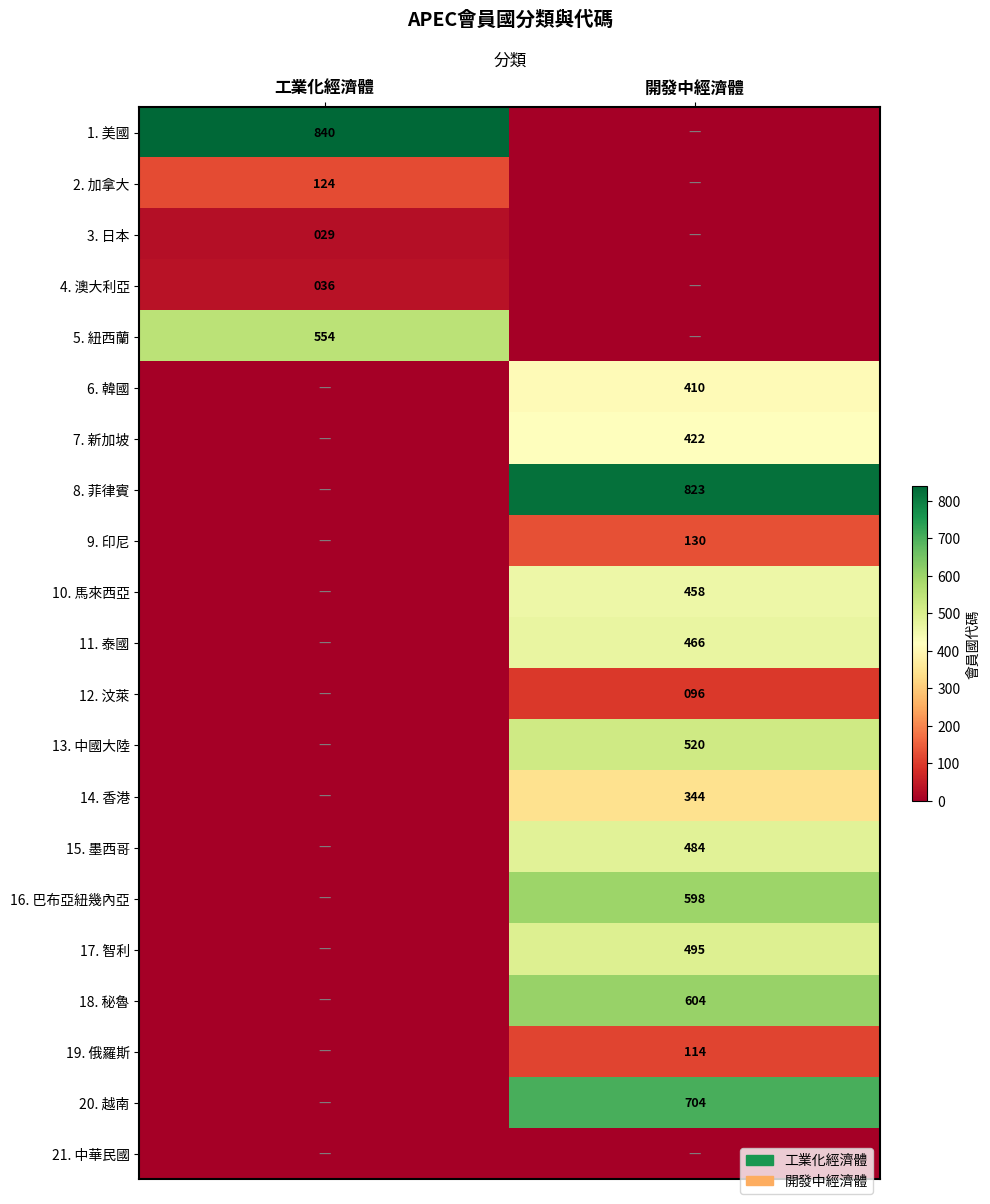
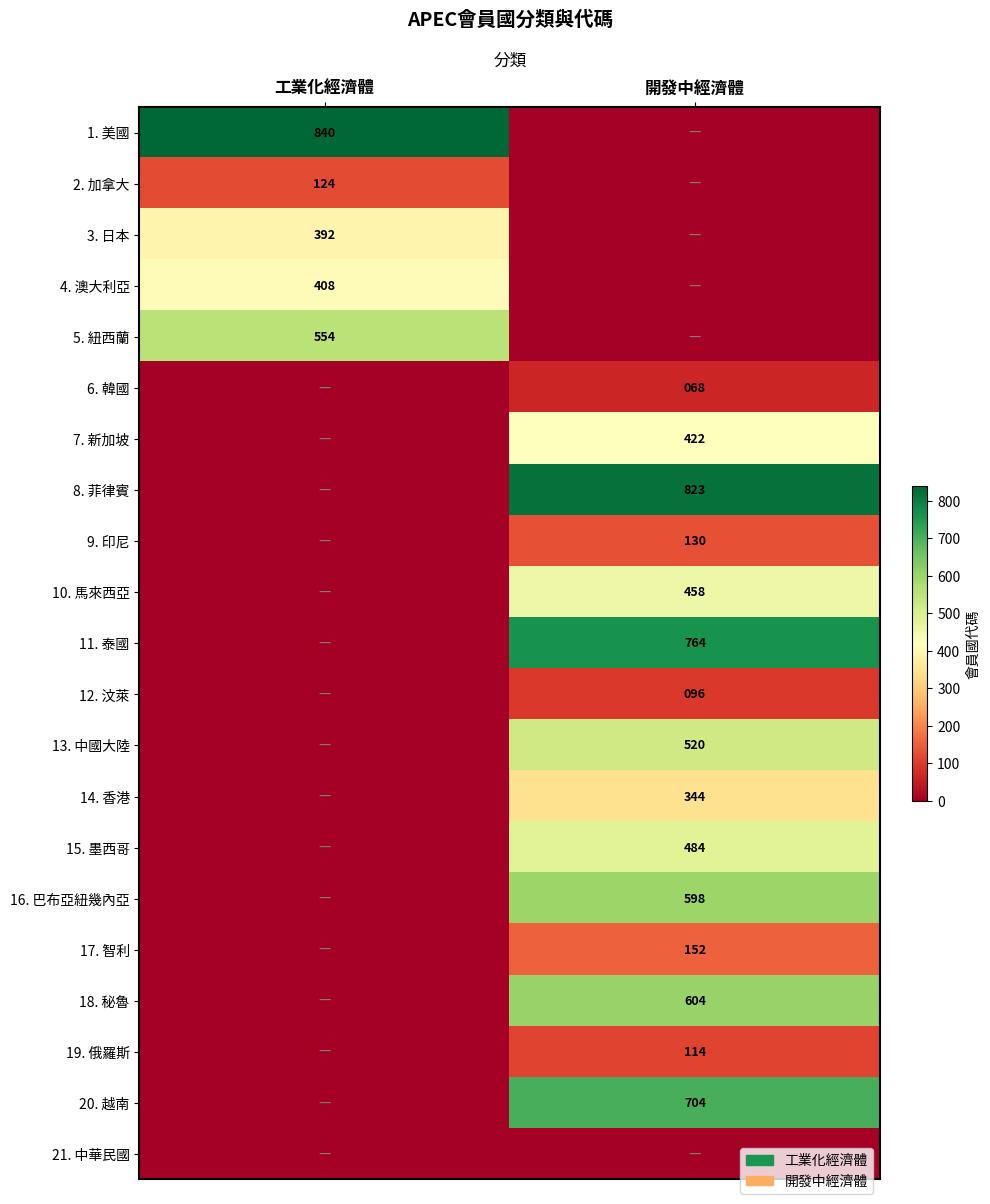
  {
    "1. 美國": {
      "工業化經濟體": "840"
    },
    "2. 加拿大": {
      "工業化經濟體": "124"
    },
    "3. 日本": {
-     "工業化經濟體": "029"
+     "工業化經濟體": "392"
    },
    "4. 澳大利亞": {
-     "工業化經濟體": "036"
+     "工業化經濟體": "408"
    },
    "5. 紐西蘭": {
      "工業化經濟體": "554"
    },
    "6. 韓國": {
-     "開發中經濟體": "410"
+     "開發中經濟體": "068"
    },
    "7. 新加坡": {
      "開發中經濟體": "422"
    },
    "8. 菲律賓": {
      "開發中經濟體": "823"
    },
    "9. 印尼": {
      "開發中經濟體": "130"
    },
    "10. 馬來西亞": {
      "開發中經濟體": "458"
    },
    "11. 泰國": {
-     "開發中經濟體": "466"
+     "開發中經濟體": "764"
    },
    "12. 汶萊": {
      "開發中經濟體": "096"
    },
    "13. 中國大陸": {
      "開發中經濟體": "520"
    },
    "14. 香港": {
      "開發中經濟體": "344"
    },
    "15. 墨西哥": {
      "開發中經濟體": "484"
    },
    "16. 巴布亞紐幾內亞": {
      "開發中經濟體": "598"
    },
    "17. 智利": {
-     "開發中經濟體": "495"
+     "開發中經濟體": "152"
    },
    "18. 秘魯": {
      "開發中經濟體": "604"
    },
    "19. 俄羅斯": {
      "開發中經濟體": "114"
    },
    "20. 越南": {
      "開發中經濟體": "704"
    }
  }
